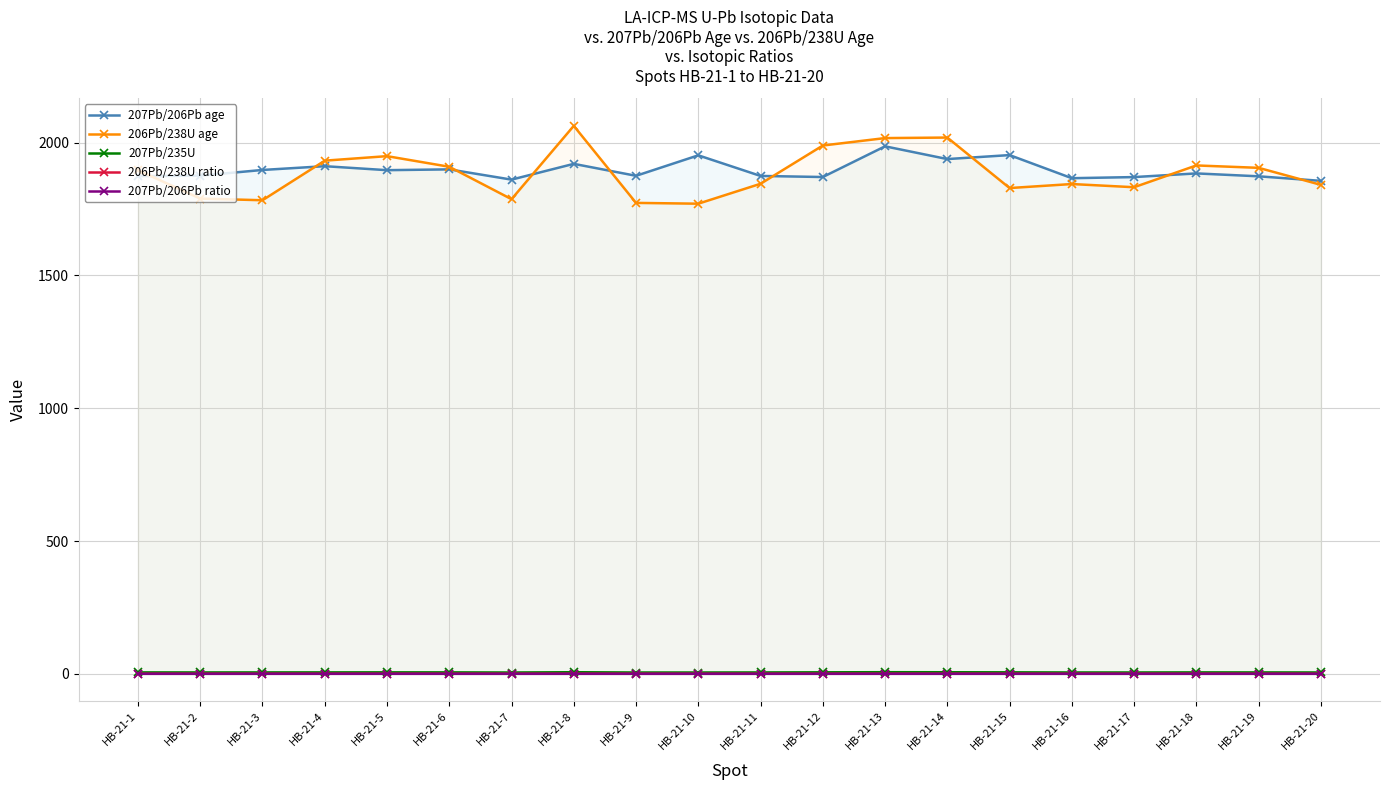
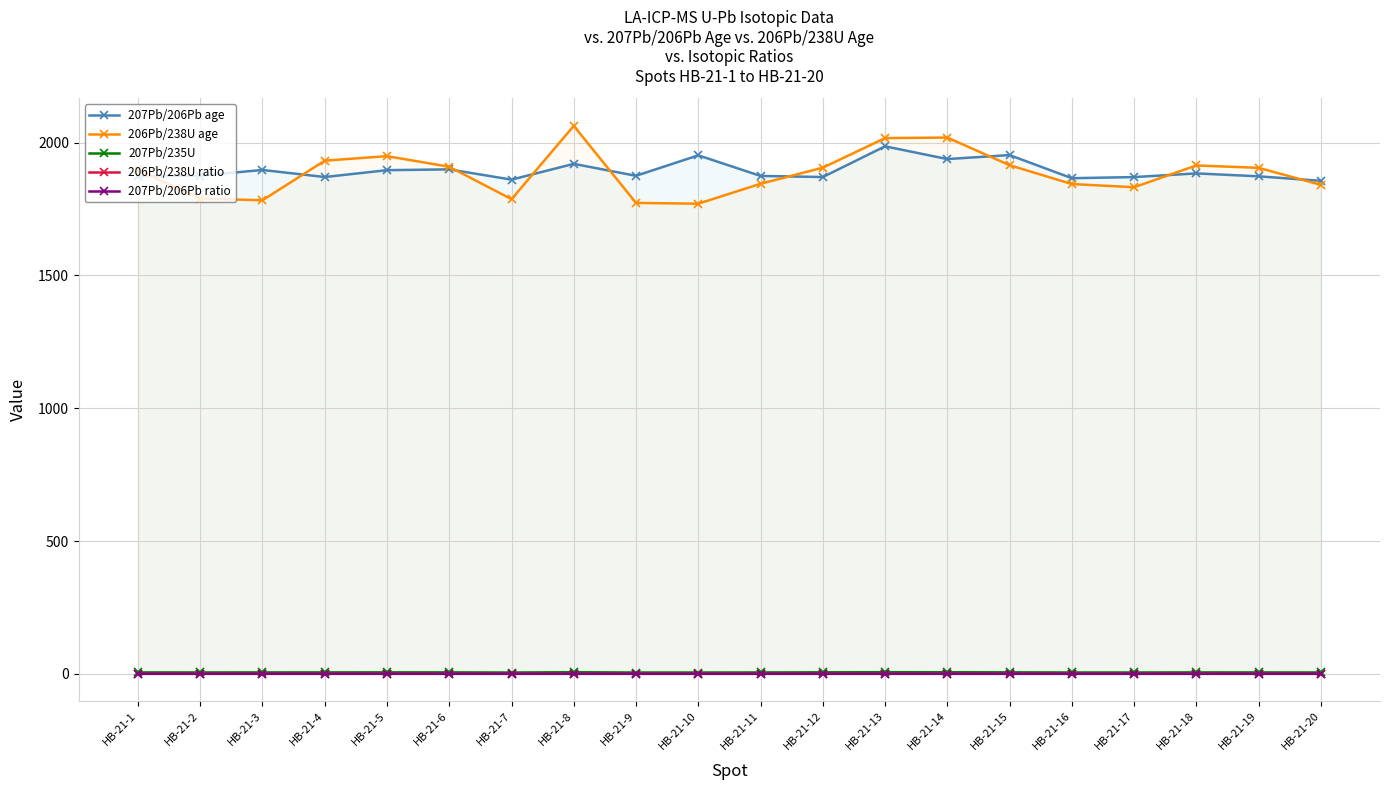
  {
    "207Pb/206Pb age": {
      "HB-21-3": 1900,
-     "HB-21-4": 1910,
+     "HB-21-4": 1870,
      "HB-21-5": 1900,
      "HB-21-6": 1900,
      "HB-21-7": 1860,
      "HB-21-8": 1920,
      "HB-21-9": 1880,
      "HB-21-10": 1950,
      "HB-21-11": 1870,
      "HB-21-12": 1870,
      "HB-21-13": 1990,
      "HB-21-14": 1940,
      "HB-21-15": 1950,
      "HB-21-16": 1870,
      "HB-21-17": 1870,
      "HB-21-18": 1880,
      "HB-21-19": 1870,
      "HB-21-20": 1860
    },
    "206Pb/238U age": {
      "HB-21-3": 1780,
      "HB-21-4": 1930,
      "HB-21-5": 1950,
      "HB-21-6": 1910,
      "HB-21-7": 1790,
      "HB-21-8": 2060,
      "HB-21-9": 1770,
      "HB-21-10": 1770,
      "HB-21-11": 1850,
-     "HB-21-12": 1990,
+     "HB-21-12": 1910,
      "HB-21-13": 2020,
      "HB-21-14": 2020,
-     "HB-21-15": 1830,
+     "HB-21-15": 1920,
      "HB-21-16": 1840,
      "HB-21-17": 1830,
      "HB-21-18": 1910,
      "HB-21-19": 1910,
      "HB-21-20": 1840
    }
  }
